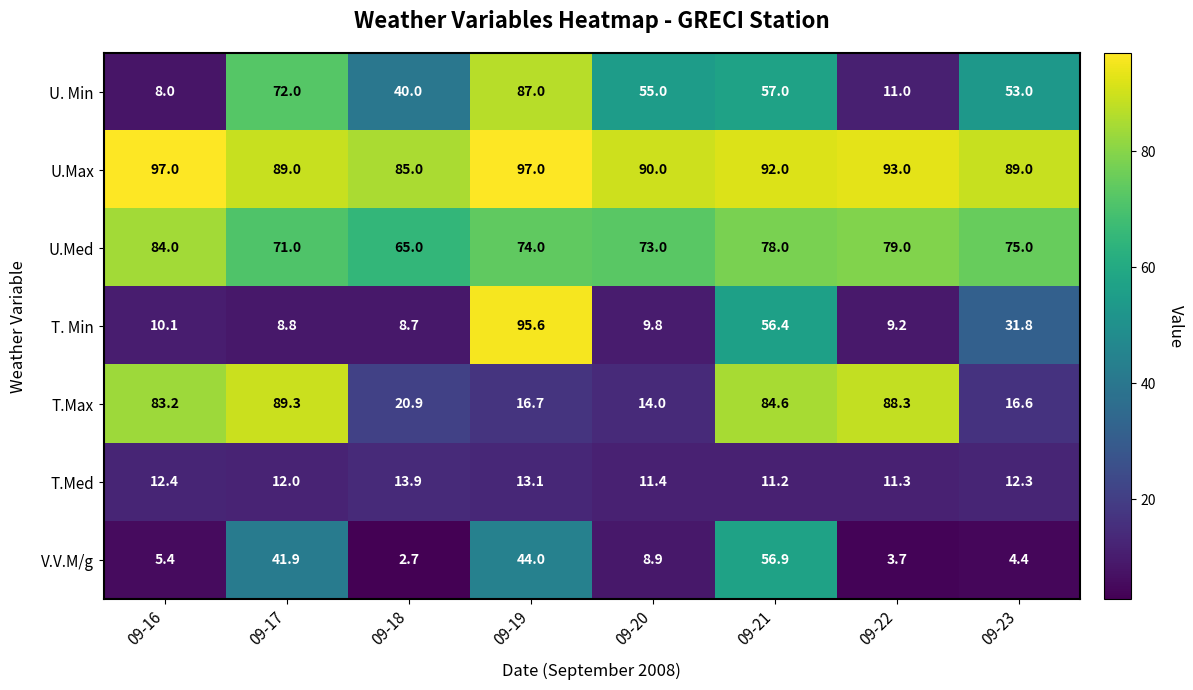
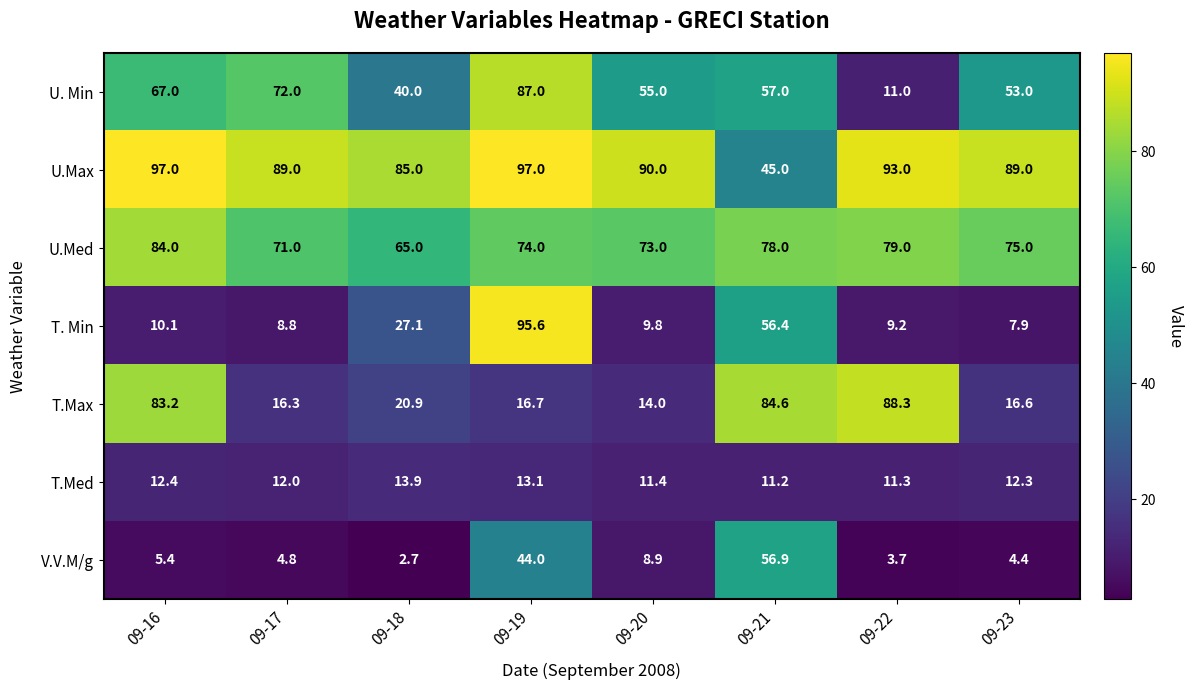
  {
    "U. Min": {
-     "09-16": 8.0,
+     "09-16": 67.0,
      "09-17": 72.0,
      "09-18": 40.0,
      "09-19": 87.0,
      "09-20": 55.0,
      "09-21": 57.0,
      "09-22": 11.0,
      "09-23": 53.0
    },
    "U.Max": {
      "09-16": 97.0,
      "09-17": 89.0,
      "09-18": 85.0,
      "09-19": 97.0,
      "09-20": 90.0,
-     "09-21": 92.0,
+     "09-21": 45.0,
      "09-22": 93.0,
      "09-23": 89.0
    },
    "U.Med": {
      "09-16": 84.0,
      "09-17": 71.0,
      "09-18": 65.0,
      "09-19": 74.0,
      "09-20": 73.0,
      "09-21": 78.0,
      "09-22": 79.0,
      "09-23": 75.0
    },
    "T. Min": {
      "09-16": 10.1,
      "09-17": 8.8,
-     "09-18": 8.7,
+     "09-18": 27.1,
      "09-19": 95.6,
      "09-20": 9.8,
      "09-21": 56.4,
      "09-22": 9.2,
-     "09-23": 31.8
+     "09-23": 7.9
    },
    "T.Max": {
      "09-16": 83.2,
-     "09-17": 89.3,
+     "09-17": 16.3,
      "09-18": 20.9,
      "09-19": 16.7,
      "09-20": 14.0,
      "09-21": 84.6,
      "09-22": 88.3,
      "09-23": 16.6
    },
    "T.Med": {
      "09-16": 12.4,
      "09-17": 12.0,
      "09-18": 13.9,
      "09-19": 13.1,
      "09-20": 11.4,
      "09-21": 11.2,
      "09-22": 11.3,
      "09-23": 12.3
    },
    "V.V.M/g": {
      "09-16": 5.4,
-     "09-17": 41.9,
+     "09-17": 4.8,
      "09-18": 2.7,
      "09-19": 44.0,
      "09-20": 8.9,
      "09-21": 56.9,
      "09-22": 3.7,
      "09-23": 4.4
    }
  }
